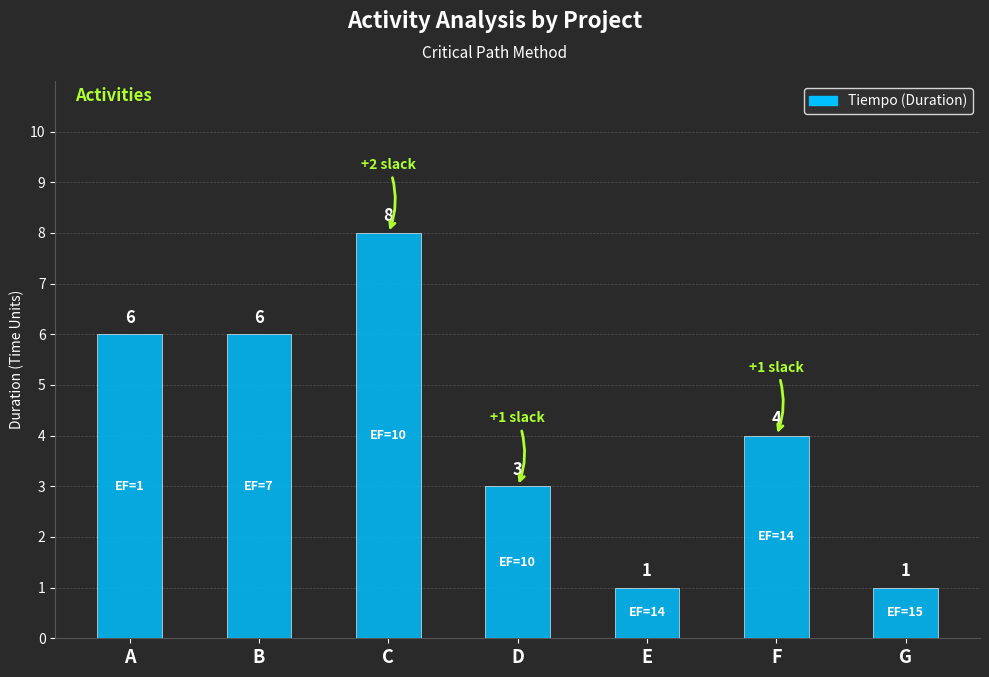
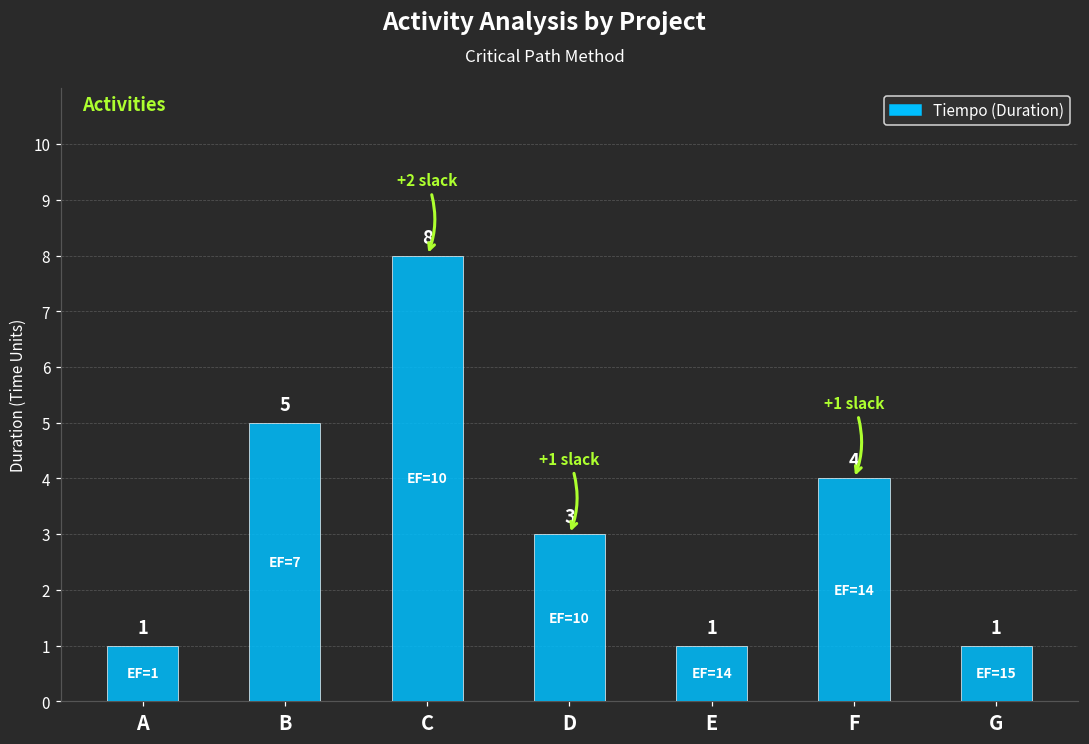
  {
-   "A": 6,
-   "B": 6,
+   "A": 1,
+   "B": 5,
    "E": 1,
    "G": 1
  }
